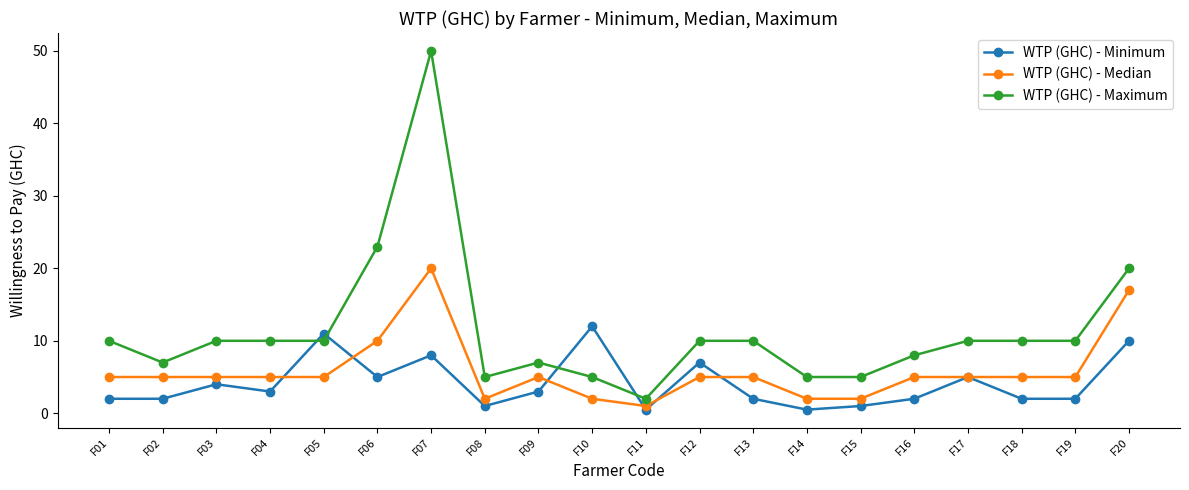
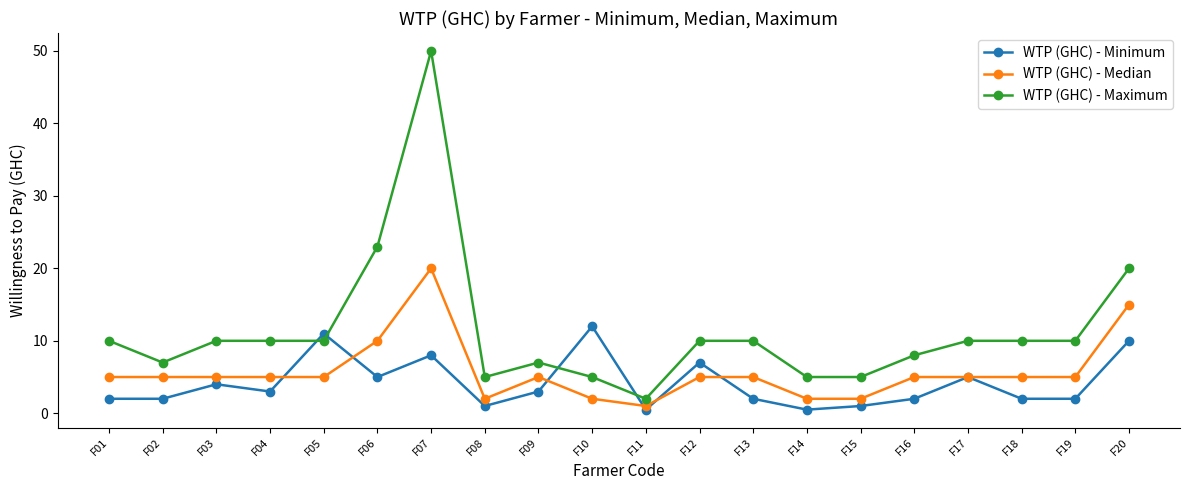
  {
    "WTP (GHC) - Minimum": {
      "F01": 2,
      "F02": 2,
      "F03": 4,
      "F04": 3,
      "F05": 11,
      "F06": 5,
      "F07": 8,
      "F08": 1,
      "F09": 3,
      "F10": 12,
      "F11": 1,
      "F12": 7,
      "F13": 2,
      "F14": 1,
      "F15": 1,
      "F16": 2,
      "F18": 2,
      "F19": 2,
      "F20": 10
    },
    "WTP (GHC) - Median": {
      "F01": 5,
      "F02": 5,
      "F03": 5,
      "F04": 5,
      "F05": 5,
      "F06": 10,
      "F07": 20,
      "F08": 2,
      "F09": 5,
      "F10": 2,
      "F11": 1,
      "F12": 5,
      "F13": 5,
      "F14": 2,
      "F15": 2,
      "F16": 5,
      "F18": 5,
      "F19": 5,
-     "F20": 17
+     "F20": 15
    },
    "WTP (GHC) - Maximum": {
      "F01": 10,
      "F02": 7,
      "F03": 10,
      "F04": 10,
      "F05": 10,
      "F06": 23,
      "F07": 50,
      "F08": 5,
      "F09": 7,
      "F10": 5,
      "F11": 2,
      "F12": 10,
      "F13": 10,
      "F14": 5,
      "F15": 5,
      "F16": 8,
      "F17": 10,
      "F18": 10,
      "F19": 10,
      "F20": 20
    }
  }
